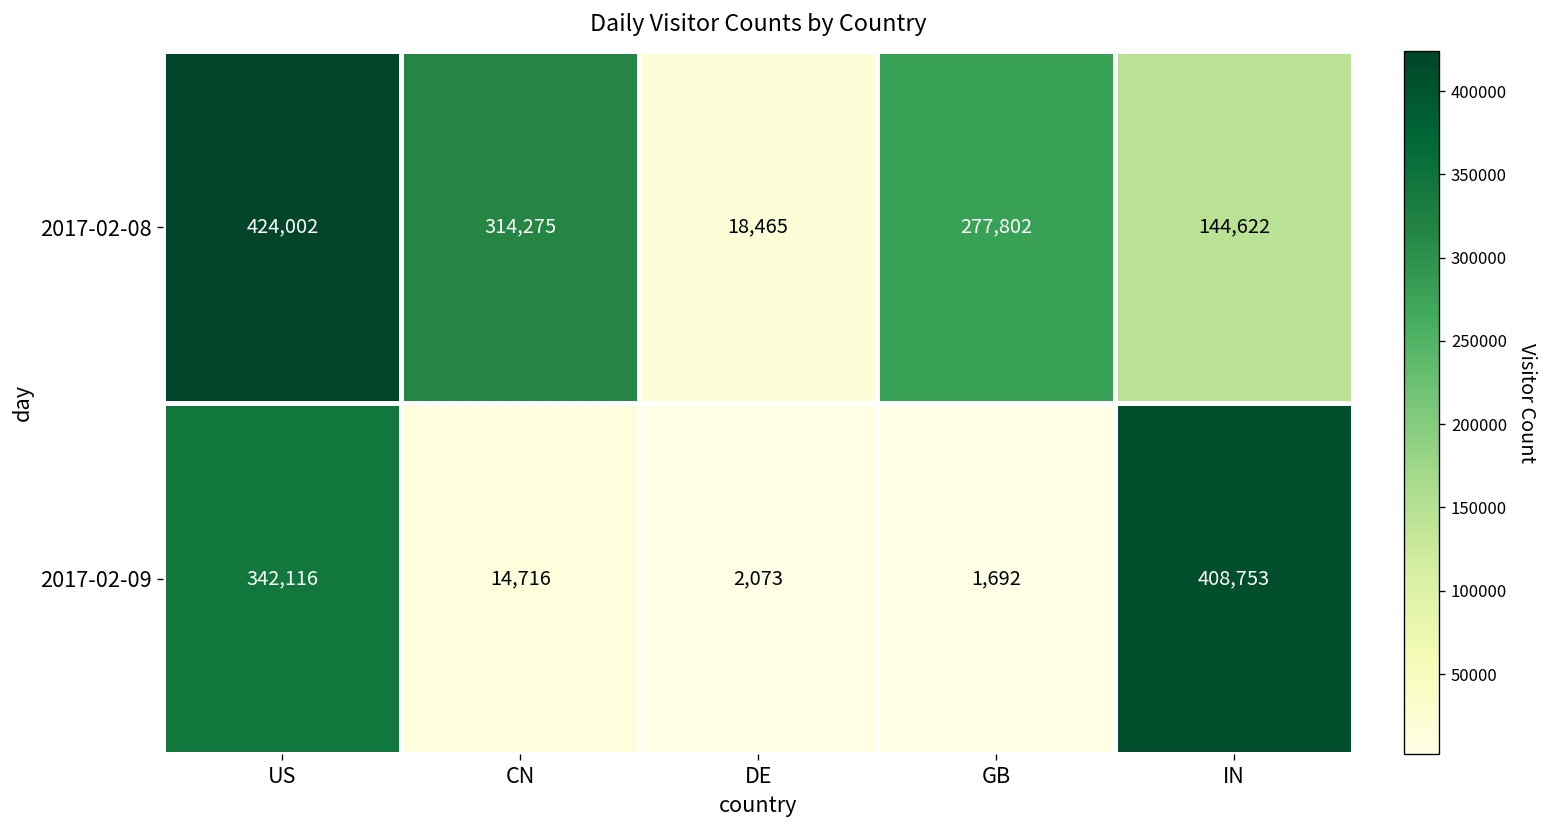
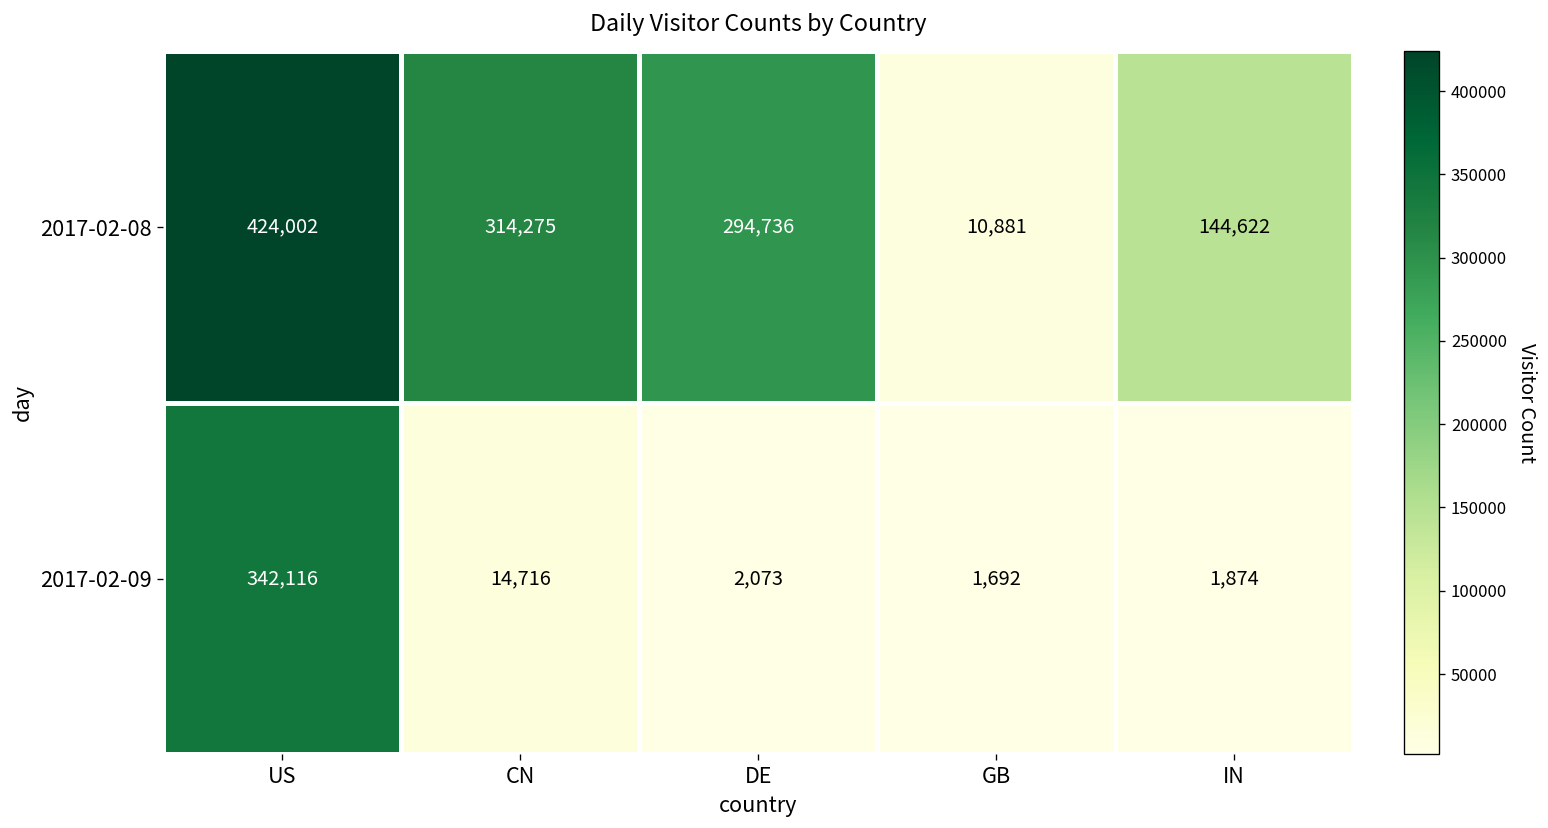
  {
    "2017-02-08": {
      "US": "424,002",
      "CN": "314,275",
-     "DE": "18,465",
-     "GB": "277,802",
+     "DE": "294,736",
+     "GB": "10,881",
      "IN": "144,622"
    },
    "2017-02-09": {
      "US": "342,116",
      "CN": "14,716",
      "DE": "2,073",
      "GB": "1,692",
-     "IN": "408,753"
+     "IN": "1,874"
    }
  }
